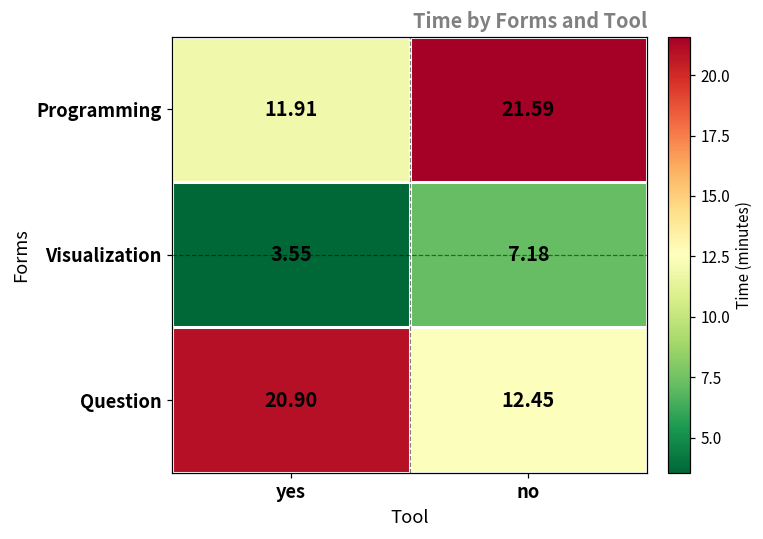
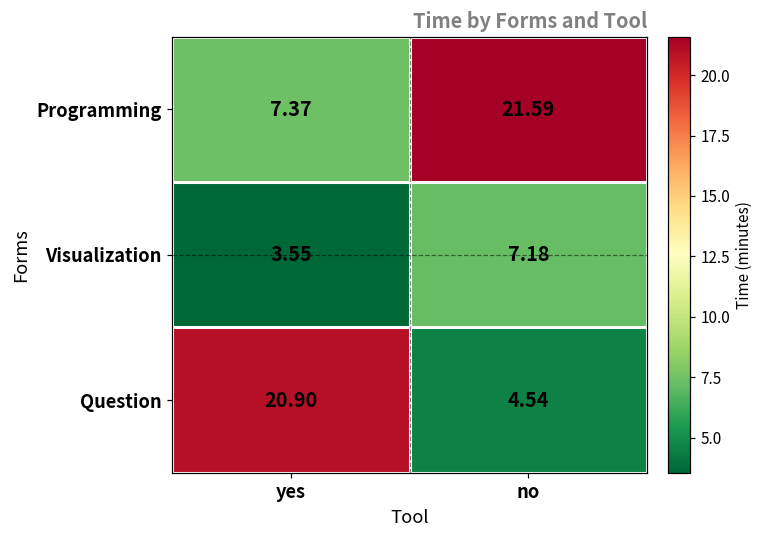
  {
    "Programming": {
-     "yes": 11.91,
+     "yes": 7.37,
      "no": 21.59
    },
    "Visualization": {
      "yes": 3.55,
      "no": 7.18
    },
    "Question": {
      "yes": 20.90,
-     "no": 12.45
+     "no": 4.54
    }
  }
